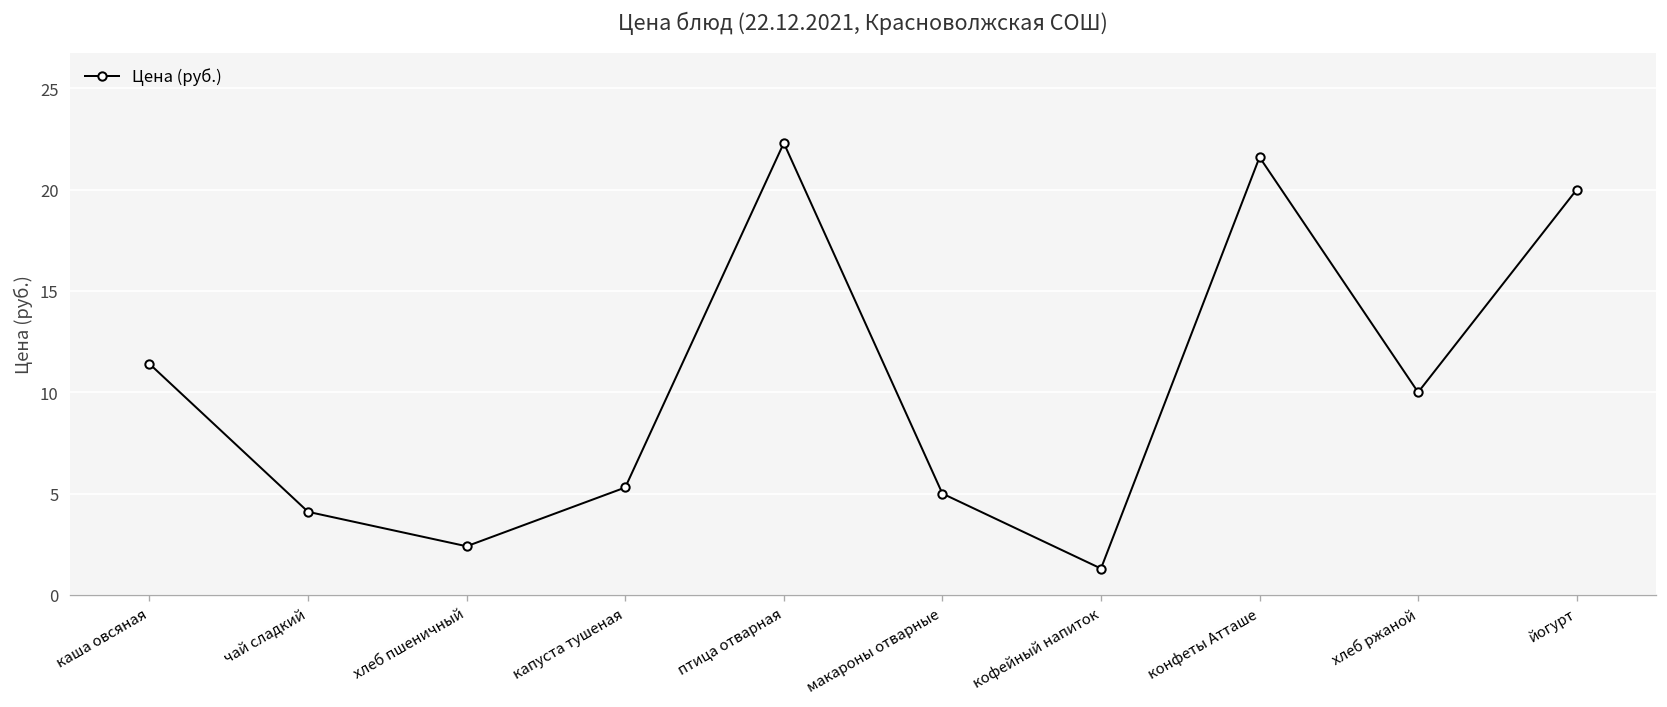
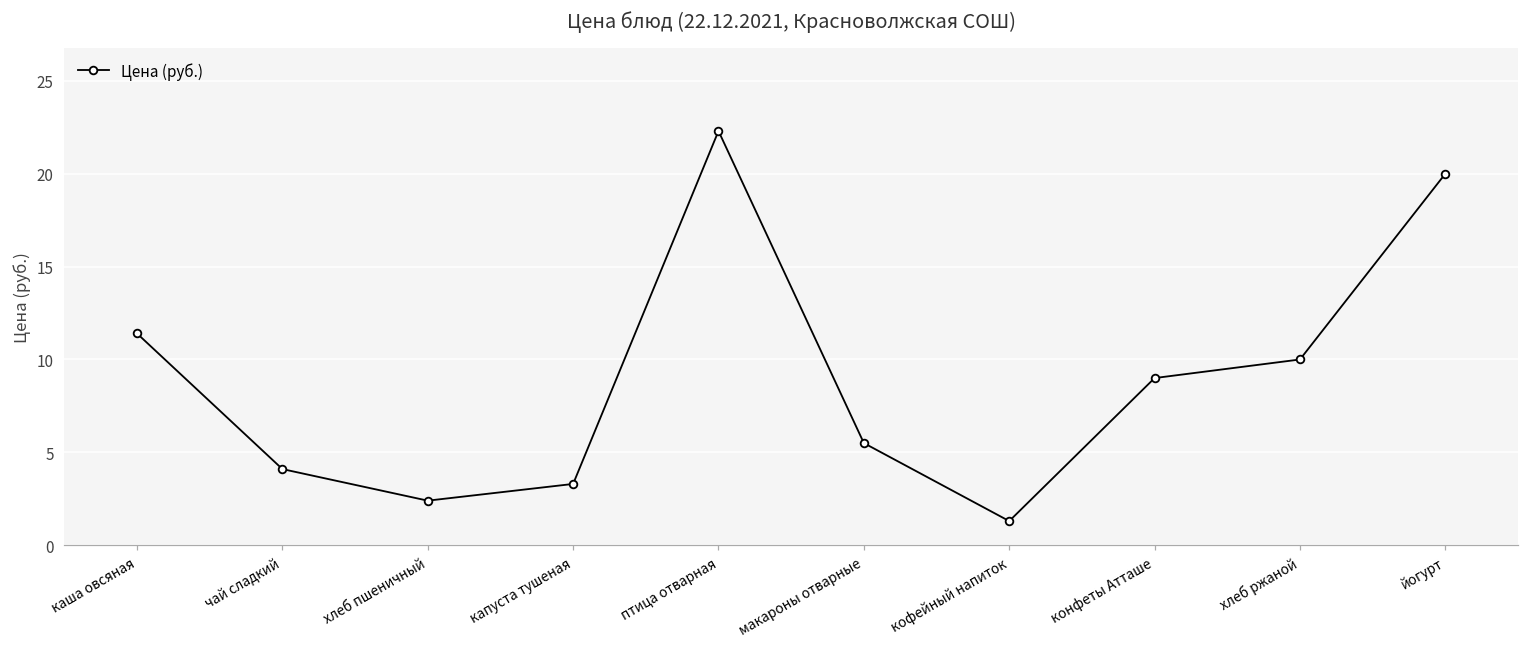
  {
    "каша овсяная": 11.4,
    "чай сладкий": 4.1,
    "хлеб пшеничный": 2.4,
-   "капуста тушеная": 5.3,
+   "капуста тушеная": 3.3,
    "птица отварная": 22.3,
-   "макароны отварные": 5.0,
+   "макароны отварные": 5.5,
    "кофейный напиток": 1.3,
-   "конфеты Атташе": 21.6,
+   "конфеты Атташе": 9.0,
    "хлеб ржаной": 10.0,
    "йогурт": 20.0
  }
